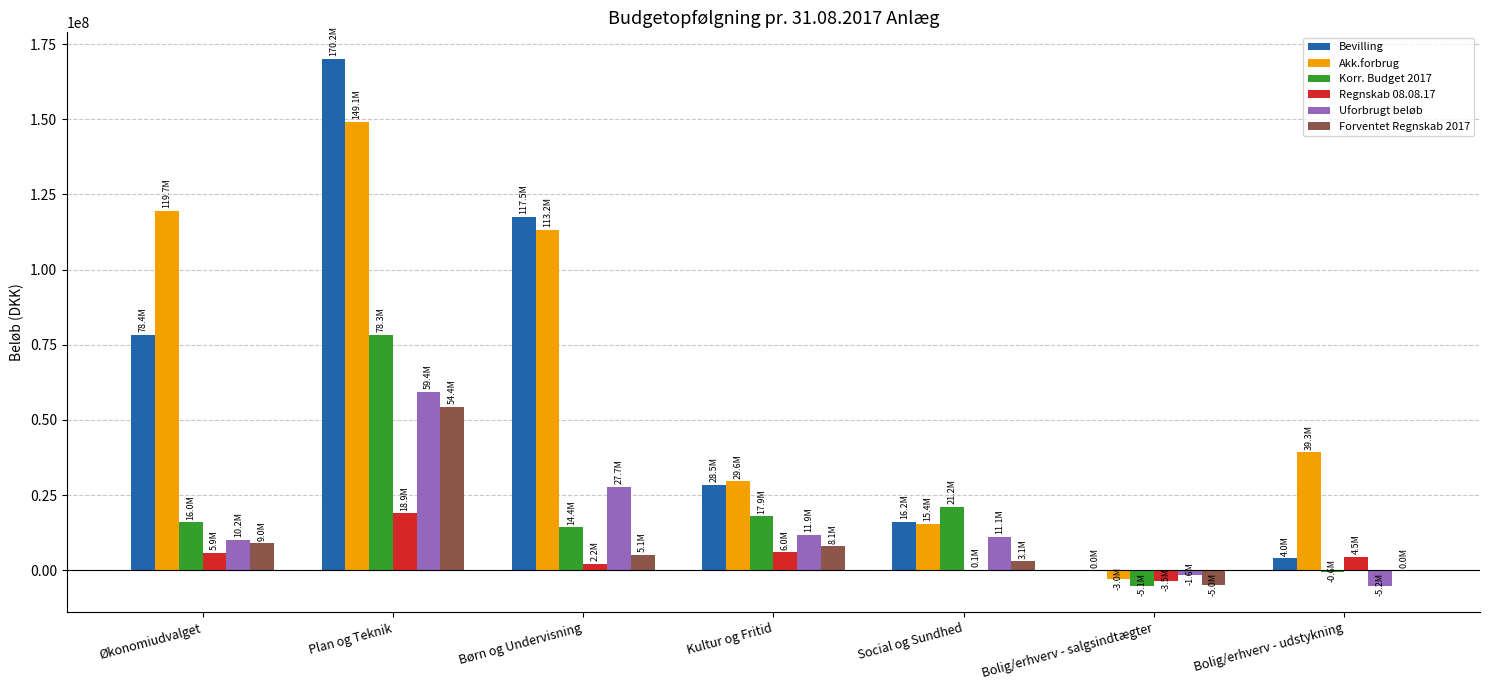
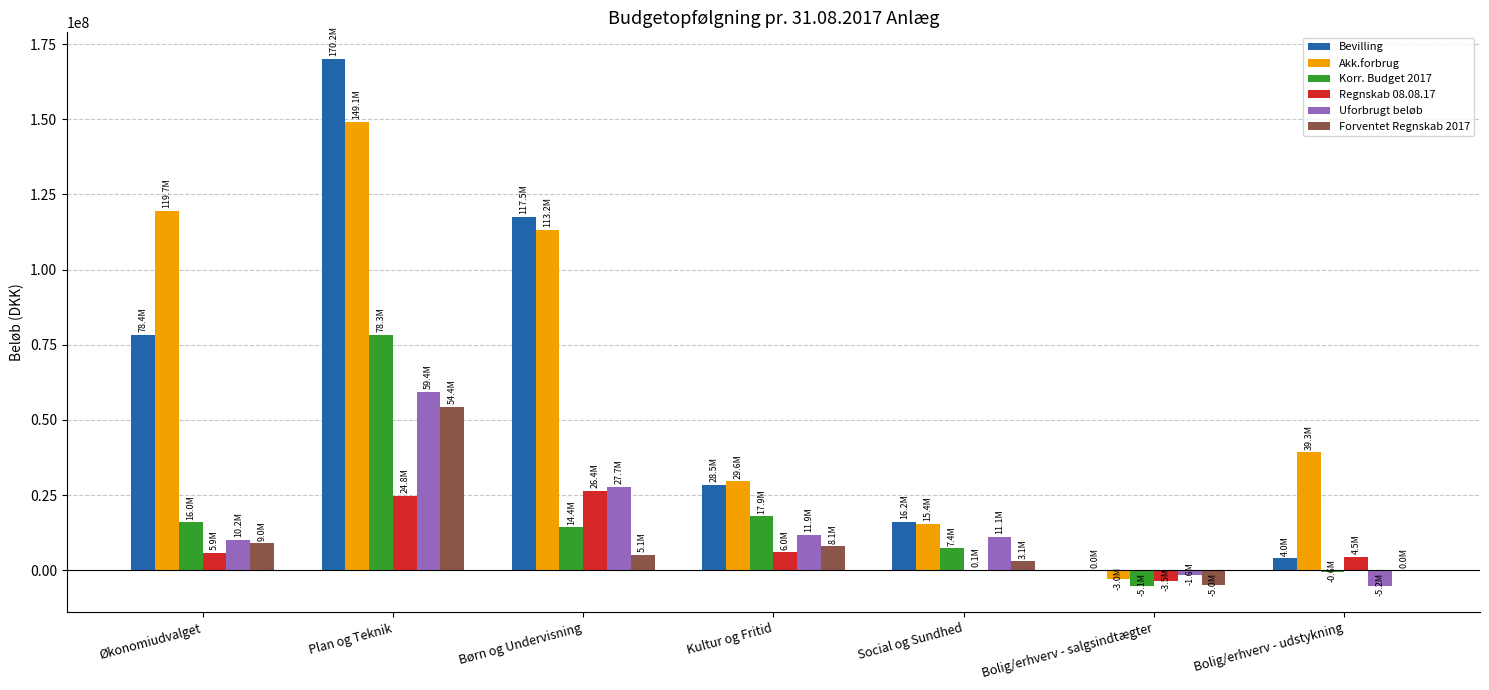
  {
    "Bevilling": {
      "Økonomiudvalget": "78.4M",
      "Plan og Teknik": "170.2M",
      "Børn og Undervisning": "117.5M",
      "Kultur og Fritid": "28.5M",
      "Social og Sundhed": "16.2M",
      "Bolig/erhverv - salgsindtægter": "0.0M",
      "Bolig/erhverv - udstykning": "4.0M"
    },
    "Akk.forbrug": {
      "Økonomiudvalget": "119.7M",
      "Plan og Teknik": "149.1M",
      "Børn og Undervisning": "113.2M",
      "Kultur og Fritid": "29.6M",
      "Social og Sundhed": "15.4M",
      "Bolig/erhverv - salgsindtægter": "-3.0M",
      "Bolig/erhverv - udstykning": "39.3M"
    },
    "Korr. Budget 2017": {
      "Økonomiudvalget": "16.0M",
      "Plan og Teknik": "78.3M",
      "Børn og Undervisning": "14.4M",
      "Kultur og Fritid": "17.9M",
-     "Social og Sundhed": "21.2M",
+     "Social og Sundhed": "7.4M",
      "Bolig/erhverv - salgsindtægter": "-5.1M",
      "Bolig/erhverv - udstykning": "-0.6M"
    },
    "Regnskab 08.08.17": {
      "Økonomiudvalget": "5.9M",
-     "Plan og Teknik": "18.9M",
-     "Børn og Undervisning": "2.2M",
+     "Plan og Teknik": "24.8M",
+     "Børn og Undervisning": "26.4M",
      "Kultur og Fritid": "6.0M",
      "Social og Sundhed": "0.1M",
      "Bolig/erhverv - salgsindtægter": "-3.5M",
      "Bolig/erhverv - udstykning": "4.5M"
    },
    "Uforbrugt beløb": {
      "Økonomiudvalget": "10.2M",
      "Plan og Teknik": "59.4M",
      "Børn og Undervisning": "27.7M",
      "Kultur og Fritid": "11.9M",
      "Social og Sundhed": "11.1M",
      "Bolig/erhverv - salgsindtægter": "-1.6M",
      "Bolig/erhverv - udstykning": "-5.2M"
    },
    "Forventet Regnskab 2017": {
      "Økonomiudvalget": "9.0M",
      "Plan og Teknik": "54.4M",
      "Børn og Undervisning": "5.1M",
      "Kultur og Fritid": "8.1M",
      "Social og Sundhed": "3.1M",
      "Bolig/erhverv - salgsindtægter": "-5.0M",
      "Bolig/erhverv - udstykning": "0.0M"
    }
  }
